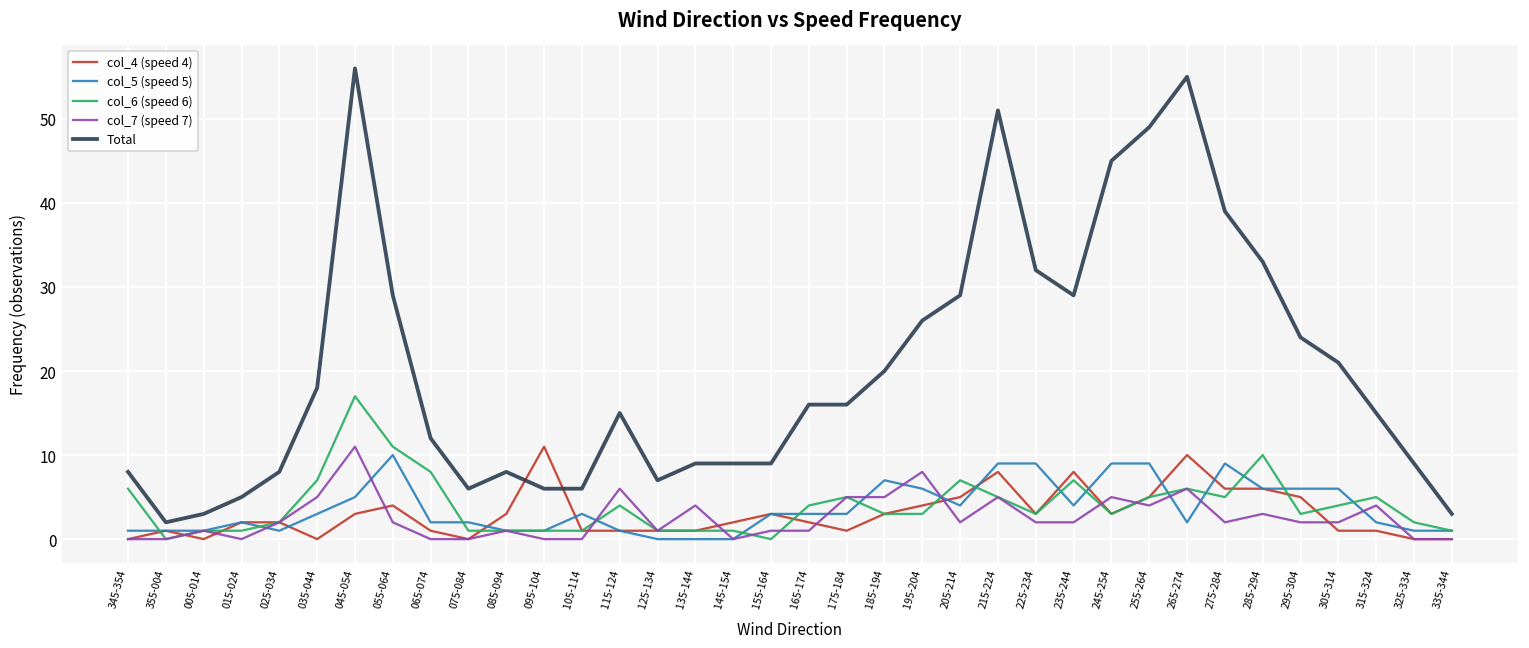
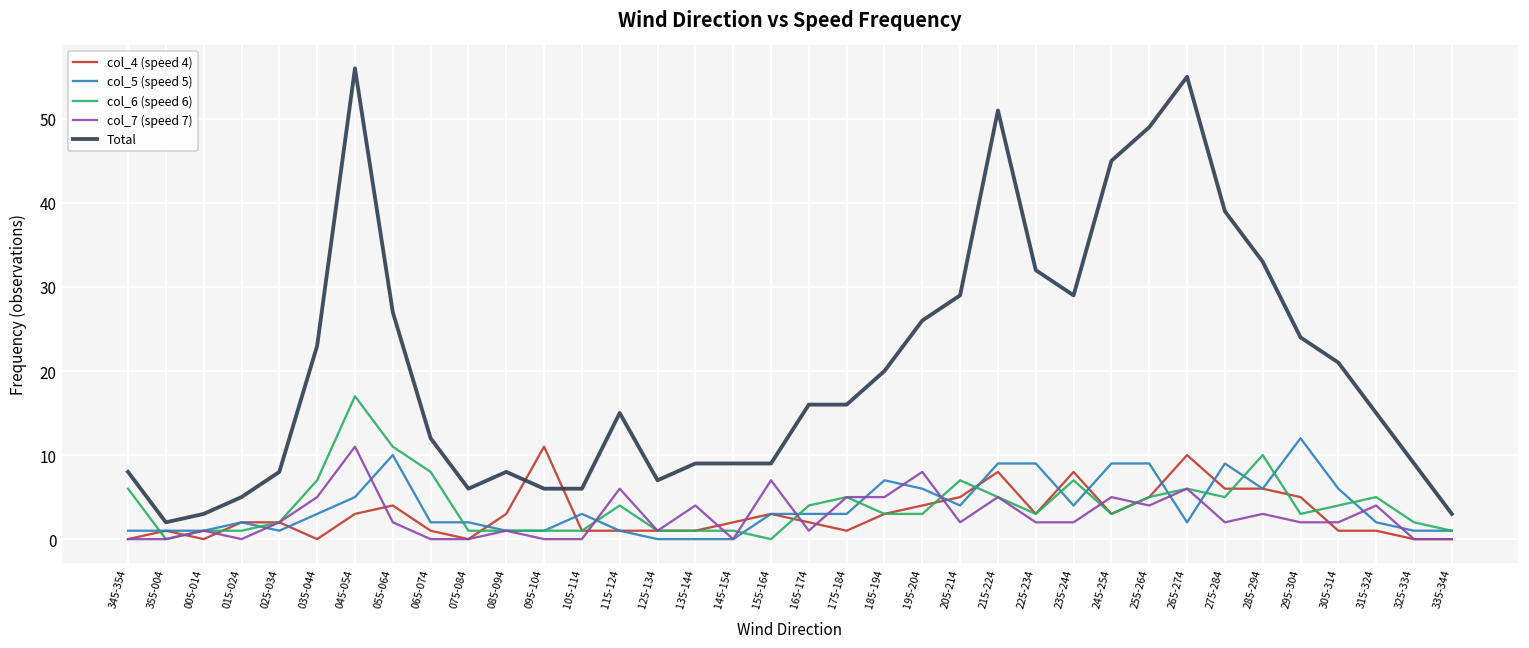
  {
    "col_4 (speed 4)": {
      "005-014": 0,
      "035-044": 0,
      "045-054": 3,
      "055-064": 4,
      "065-074": 1,
      "085-094": 3,
      "095-104": 11,
      "145-154": 2,
      "165-174": 2,
      "175-184": 1,
      "195-204": 4,
      "205-214": 5,
      "215-224": 8,
      "235-244": 8,
      "265-274": 10,
      "275-284": 6,
      "295-304": 5,
      "305-314": 1,
      "315-324": 1
    },
    "col_5 (speed 5)": {
      "345-354": 1,
      "025-034": 1,
      "035-044": 3,
      "045-054": 5,
      "055-064": 10,
      "065-074": 2,
      "075-084": 2,
      "105-114": 3,
      "125-134": 0,
      "135-144": 0,
      "165-174": 3,
      "175-184": 3,
      "185-194": 7,
      "195-204": 6,
      "205-214": 4,
      "215-224": 9,
      "225-234": 9,
      "235-244": 4,
      "245-254": 9,
      "255-264": 9,
      "265-274": 2,
      "275-284": 9,
-     "295-304": 6,
+     "295-304": 12,
      "305-314": 6,
      "315-324": 2,
      "325-334": 1
    },
    "col_6 (speed 6)": {
      "345-354": 6,
      "015-024": 1,
      "035-044": 7,
      "045-054": 17,
      "055-064": 11,
      "065-074": 8,
      "075-084": 1,
      "115-124": 4,
      "145-154": 1,
      "155-164": 0,
      "165-174": 4,
      "195-204": 3,
      "205-214": 7,
      "235-244": 7,
      "275-284": 5,
      "285-294": 10,
      "295-304": 3,
      "305-314": 4,
      "315-324": 5,
      "325-334": 2
    },
    "col_7 (speed 7)": {
      "015-024": 0,
      "035-044": 5,
      "045-054": 11,
      "055-064": 2,
      "065-074": 0,
      "095-104": 0,
      "105-114": 0,
      "115-124": 6,
      "135-144": 4,
-     "155-164": 1,
+     "155-164": 7,
      "165-174": 1,
      "185-194": 5,
      "195-204": 8,
      "205-214": 2,
      "225-234": 2,
      "235-244": 2,
      "245-254": 5,
      "255-264": 4,
      "275-284": 2,
      "285-294": 3,
      "295-304": 2,
      "305-314": 2,
      "315-324": 4
    },
    "Total": {
      "345-354": 8,
      "355-004": 2,
      "005-014": 3,
      "015-024": 5,
      "025-034": 8,
-     "035-044": 18,
+     "035-044": 23,
      "045-054": 56,
-     "055-064": 29,
+     "055-064": 27,
      "065-074": 12,
      "075-084": 6,
      "085-094": 8,
      "095-104": 6,
      "105-114": 6,
      "115-124": 15,
      "125-134": 7,
      "135-144": 9,
      "145-154": 9,
      "155-164": 9,
      "165-174": 16,
      "175-184": 16,
      "185-194": 20,
      "195-204": 26,
      "205-214": 29,
      "215-224": 51,
      "225-234": 32,
      "235-244": 29,
      "245-254": 45,
      "255-264": 49,
      "265-274": 55,
      "275-284": 39,
      "285-294": 33,
      "295-304": 24,
      "305-314": 21,
      "315-324": 15,
      "325-334": 9,
      "335-344": 3
    }
  }
